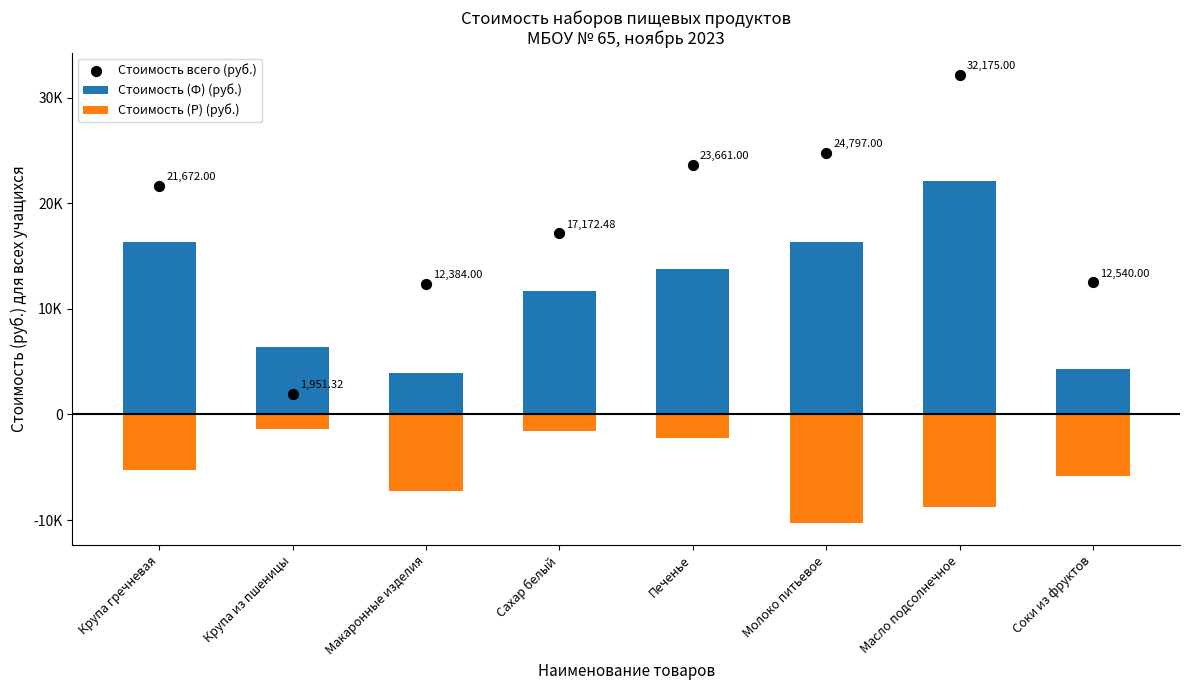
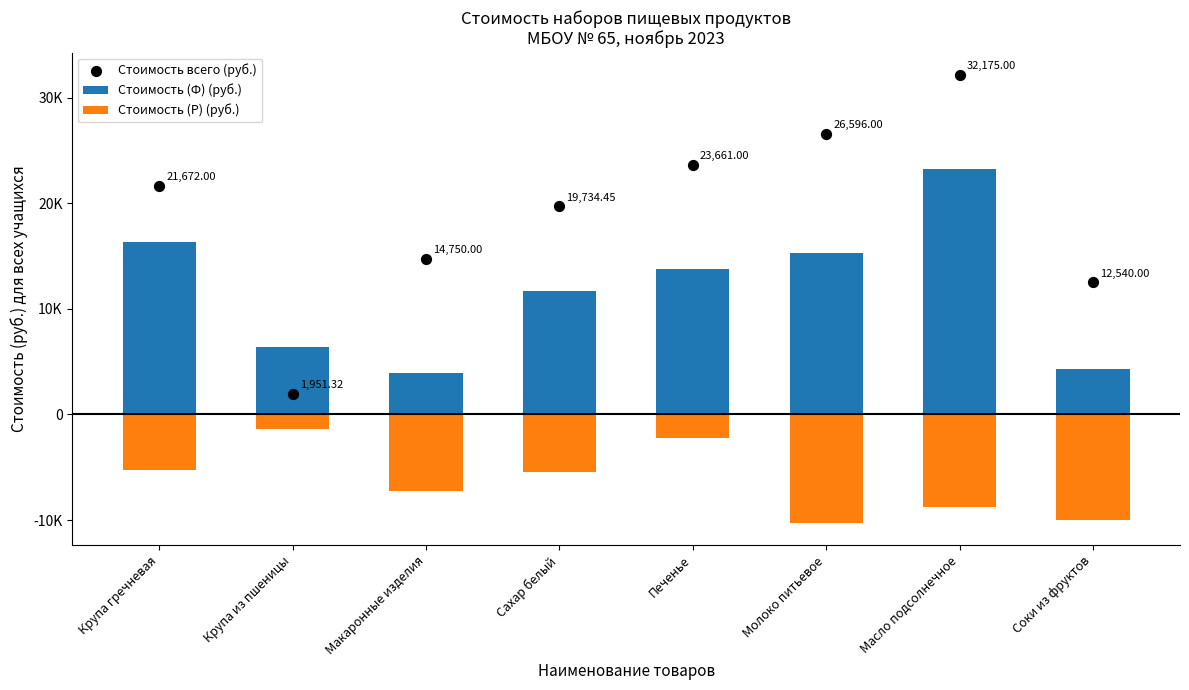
  {
    "Стоимость (Ф) (руб.)": {
      "Крупа гречневая": "16400",
      "Макаронные изделия": "4000",
      "Сахар белый": "11700",
      "Печенье": "13700",
-     "Молоко питьевое": "16300",
-     "Масло подсолнечное": "22100",
+     "Молоко питьевое": "15300",
+     "Масло подсолнечное": "23300",
      "Соки из фруктов": "4300"
    },
    "Стоимость всего (руб.)": {
-     "Макаронные изделия": "12,384.00",
-     "Сахар белый": "17,172.48",
-     "Молоко питьевое": "24,797.00"
+     "Макаронные изделия": "14,750.00",
+     "Сахар белый": "19,734.45",
+     "Молоко питьевое": "26,596.00"
    },
    "Стоимость (Р) (руб.)": {
      "Крупа гречневая": "-5300",
      "Крупа из пшеницы": "-1300",
      "Макаронные изделия": "-7300",
-     "Сахар белый": "-1600",
+     "Сахар белый": "-5400",
      "Печенье": "-2200",
      "Молоко питьевое": "-10200",
      "Масло подсолнечное": "-8700",
-     "Соки из фруктов": "-5800"
+     "Соки из фруктов": "-10000"
    }
  }
